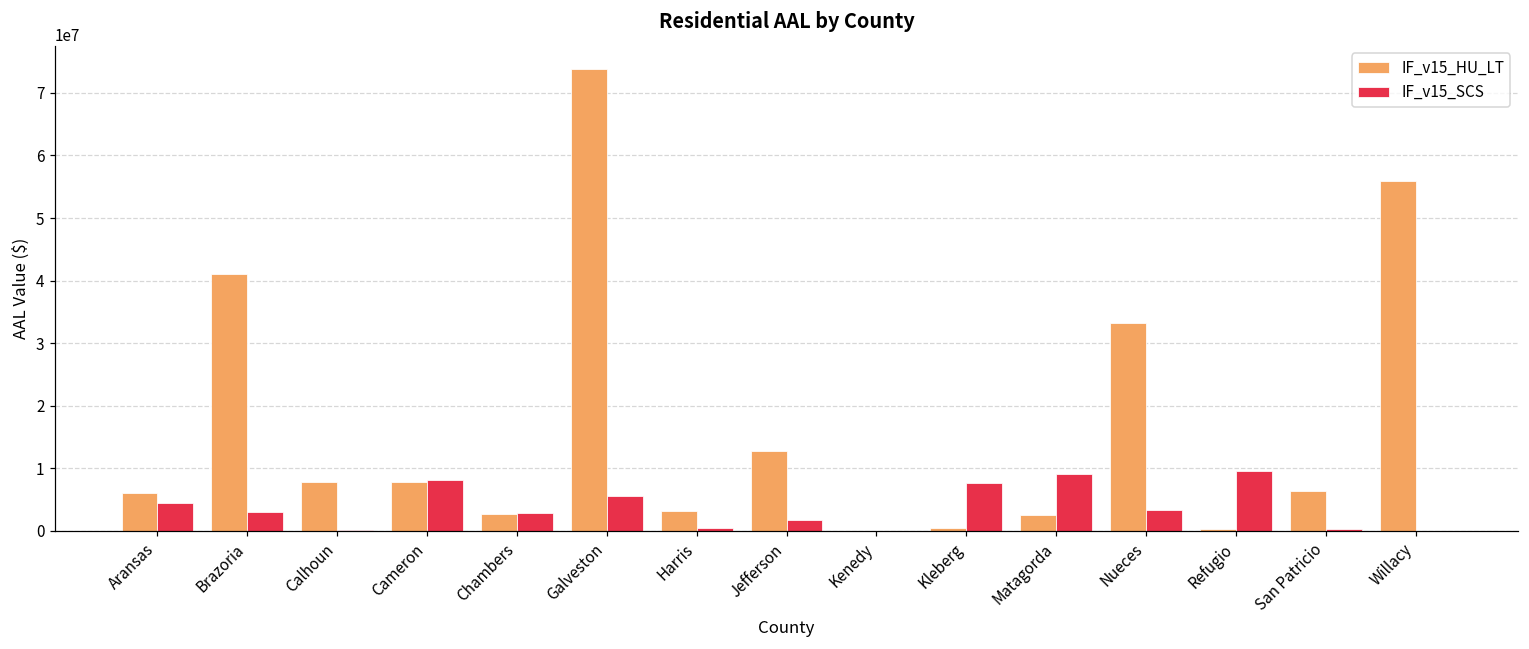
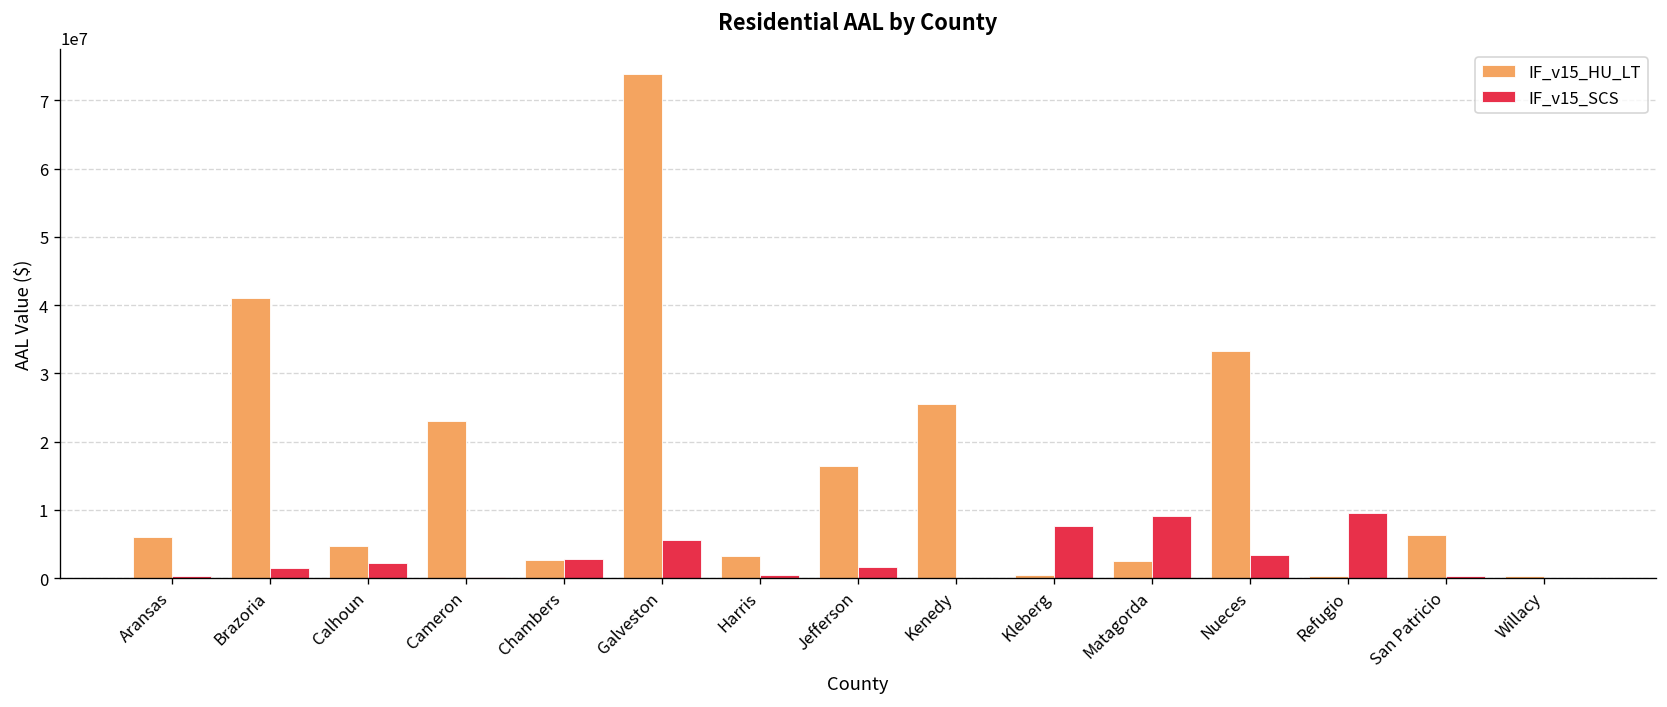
  {
    "IF_v15_HU_LT": {
      "Aransas": 6000000,
      "Brazoria": 41000000,
-     "Calhoun": 8000000,
-     "Cameron": 8000000,
+     "Calhoun": 5000000,
+     "Cameron": 23000000,
      "Chambers": 3000000,
      "Galveston": 74000000,
      "Harris": 3000000,
-     "Jefferson": 13000000,
-     "Kenedy": 0,
+     "Jefferson": 16000000,
+     "Kenedy": 26000000,
      "Kleberg": 0,
      "Matagorda": 3000000,
      "Nueces": 33000000,
      "San Patricio": 6000000,
-     "Willacy": 56000000
+     "Willacy": 0
    },
    "IF_v15_SCS": {
-     "Aransas": 5000000,
-     "Brazoria": 3000000,
-     "Calhoun": 0,
-     "Cameron": 8000000,
+     "Aransas": 0,
+     "Brazoria": 2000000,
+     "Calhoun": 2000000,
+     "Cameron": 0,
      "Chambers": 3000000,
      "Galveston": 6000000,
      "Harris": 0,
      "Jefferson": 2000000,
      "Kleberg": 8000000,
      "Matagorda": 9000000,
      "Nueces": 3000000,
      "Refugio": 10000000
    }
  }
